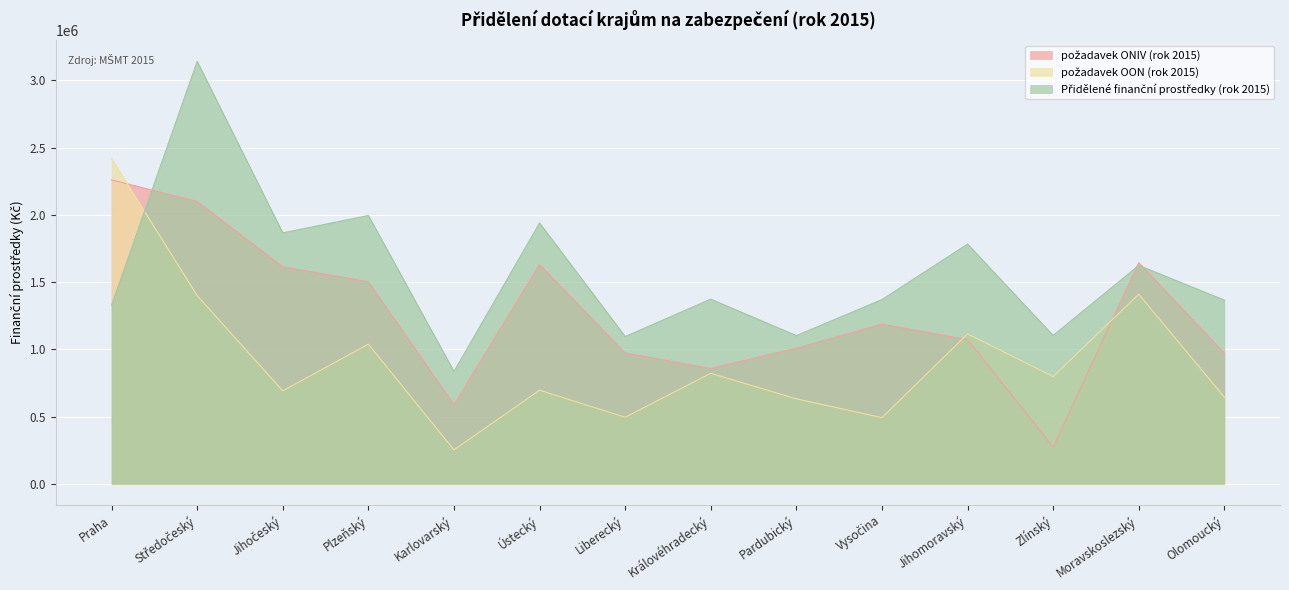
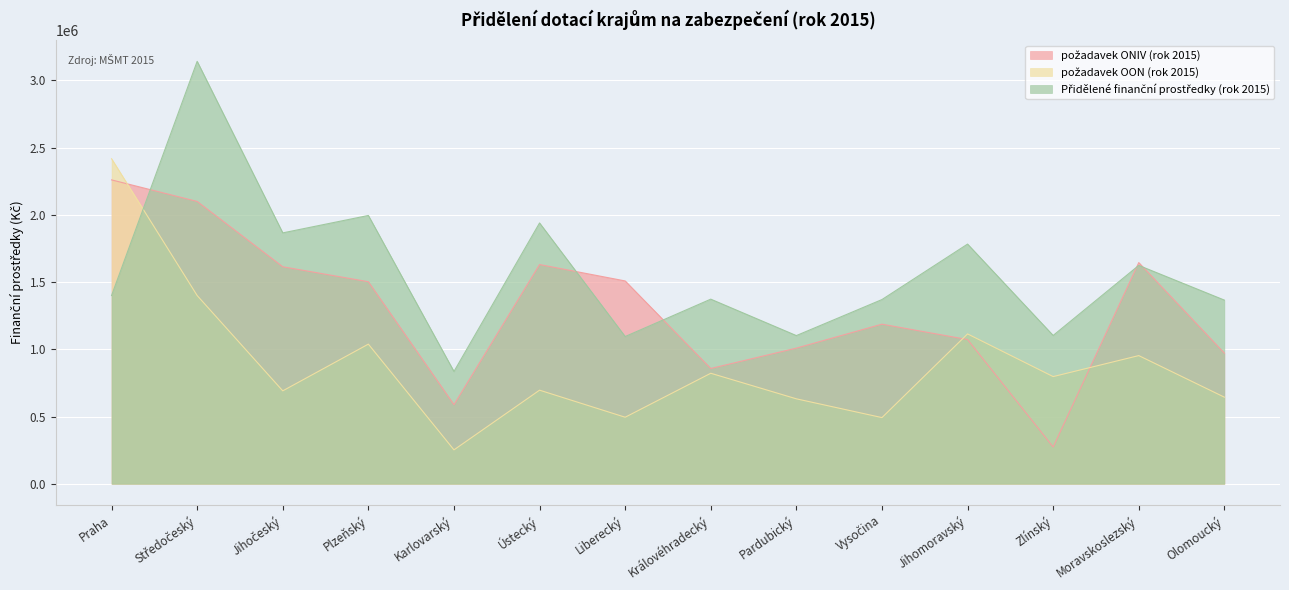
  {
    "požadavek ONIV (rok 2015)": {
      "Praha": 2260000,
      "Středočeský": 2100000,
      "Jihočeský": 1610000,
      "Plzeňský": 1500000,
      "Karlovarský": 590000,
      "Ústecký": 1630000,
-     "Liberecký": 970000,
+     "Liberecký": 1510000,
      "Královéhradecký": 860000,
      "Pardubický": 1010000,
      "Vysočina": 1190000,
      "Jihomoravský": 1070000,
      "Zlínský": 270000,
      "Moravskoslezský": 1650000,
      "Olomoucký": 970000
    },
    "požadavek OON (rok 2015)": {
      "Praha": 2420000,
      "Středočeský": 1400000,
      "Jihočeský": 690000,
      "Plzeňský": 1040000,
      "Karlovarský": 250000,
      "Ústecký": 700000,
      "Liberecký": 490000,
      "Královéhradecký": 820000,
      "Pardubický": 630000,
      "Vysočina": 490000,
      "Jihomoravský": 1110000,
      "Zlínský": 800000,
-     "Moravskoslezský": 1410000,
+     "Moravskoslezský": 950000,
      "Olomoucký": 640000
    },
    "Přidělené finanční prostředky (rok 2015)": {
-     "Praha": 1330000,
+     "Praha": 1400000,
      "Středočeský": 3140000,
      "Jihočeský": 1870000,
      "Plzeňský": 2000000,
      "Karlovarský": 840000,
      "Ústecký": 1940000,
      "Liberecký": 1100000,
      "Královéhradecký": 1370000,
      "Pardubický": 1100000,
      "Vysočina": 1370000,
      "Jihomoravský": 1780000,
      "Zlínský": 1100000,
      "Moravskoslezský": 1620000,
      "Olomoucký": 1370000
    }
  }
